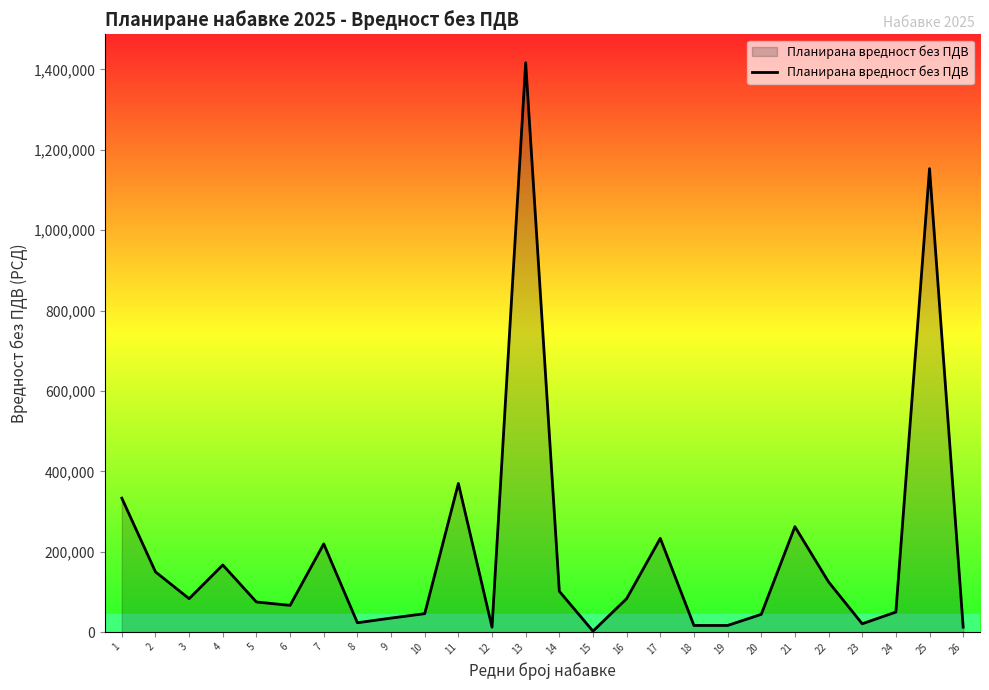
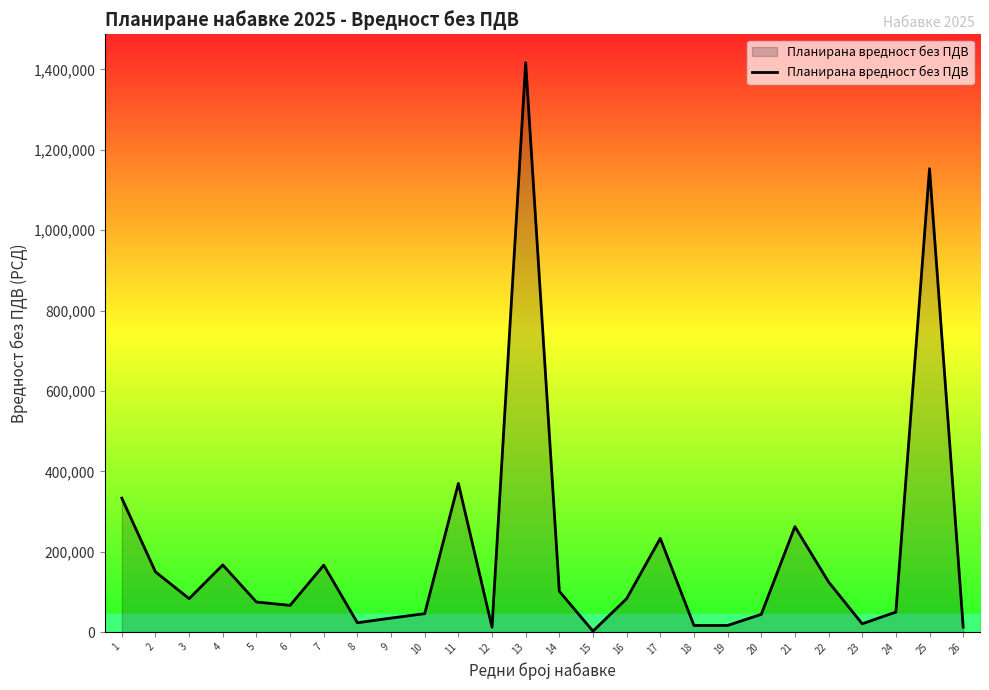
  {
    "1": "330,000",
    "2": "150,000",
    "3": "80,000",
    "4": "170,000",
    "5": "80,000",
    "6": "70,000",
-   "7": "220,000",
+   "7": "170,000",
    "10": "50,000",
    "11": "370,000",
    "13": "1,420,000",
    "14": "100,000",
    "16": "80,000",
    "17": "230,000",
    "21": "260,000",
    "22": "130,000",
    "24": "50,000",
    "25": "1,150,000"
  }
